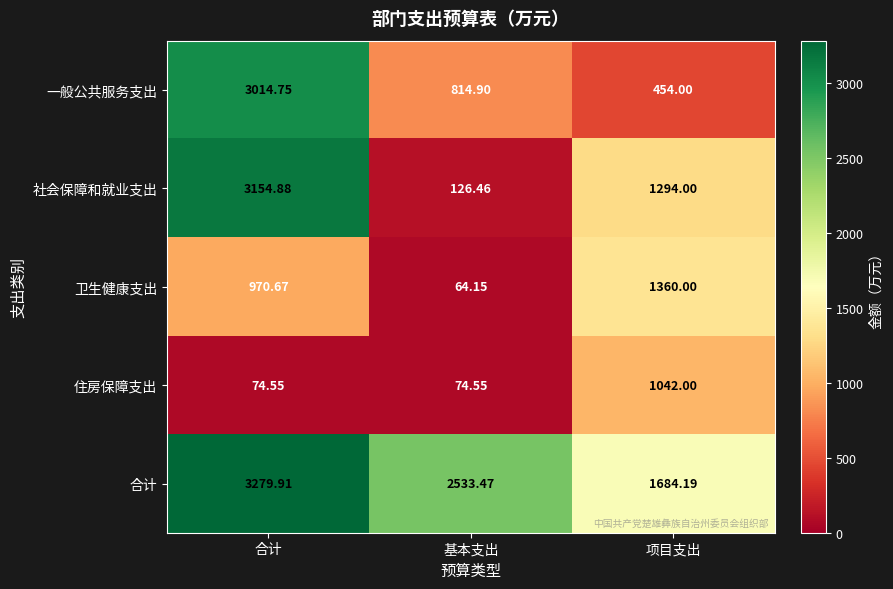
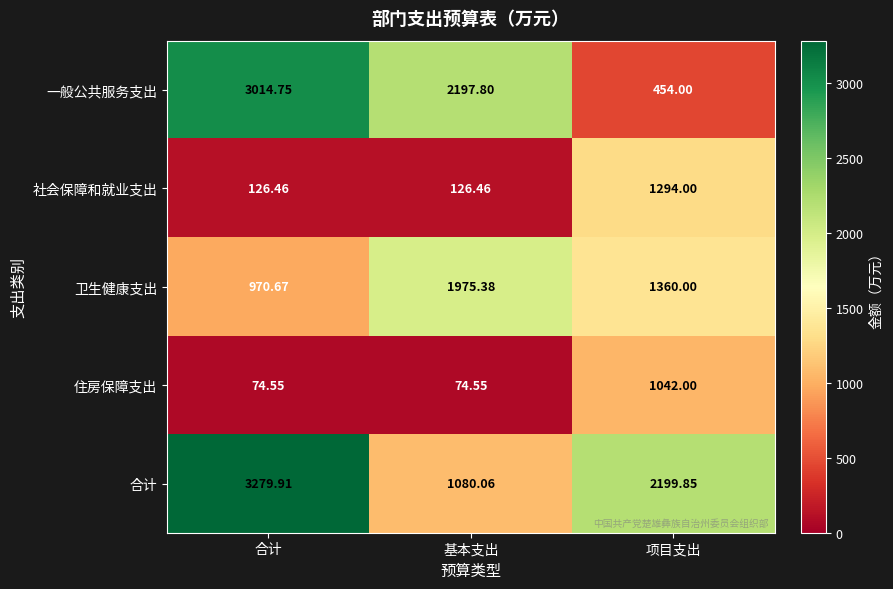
  {
    "一般公共服务支出": {
      "合计": 3014.75,
-     "基本支出": 814.90,
+     "基本支出": 2197.80,
      "项目支出": 454.00
    },
    "社会保障和就业支出": {
-     "合计": 3154.88,
+     "合计": 126.46,
      "基本支出": 126.46,
      "项目支出": 1294.00
    },
    "卫生健康支出": {
      "合计": 970.67,
-     "基本支出": 64.15,
+     "基本支出": 1975.38,
      "项目支出": 1360.00
    },
    "住房保障支出": {
      "合计": 74.55,
      "基本支出": 74.55,
      "项目支出": 1042.00
    },
    "合计": {
      "合计": 3279.91,
-     "基本支出": 2533.47,
-     "项目支出": 1684.19
+     "基本支出": 1080.06,
+     "项目支出": 2199.85
    }
  }
